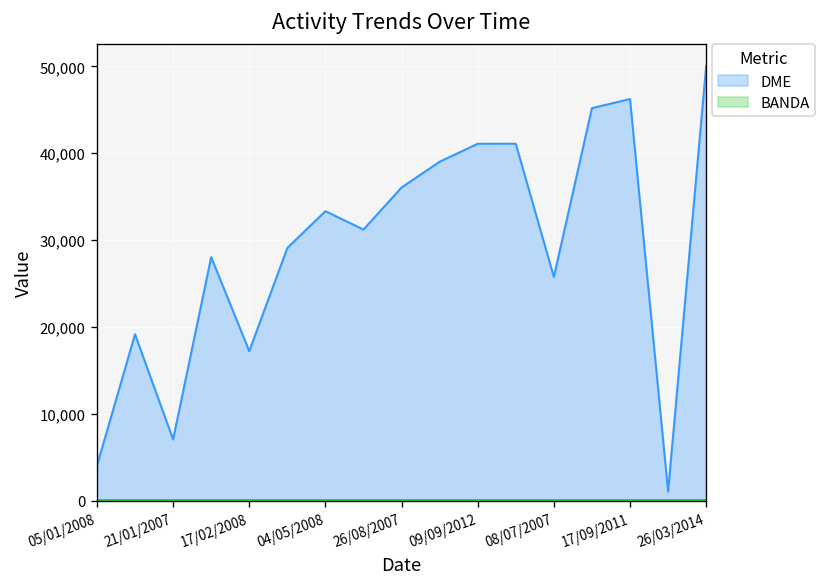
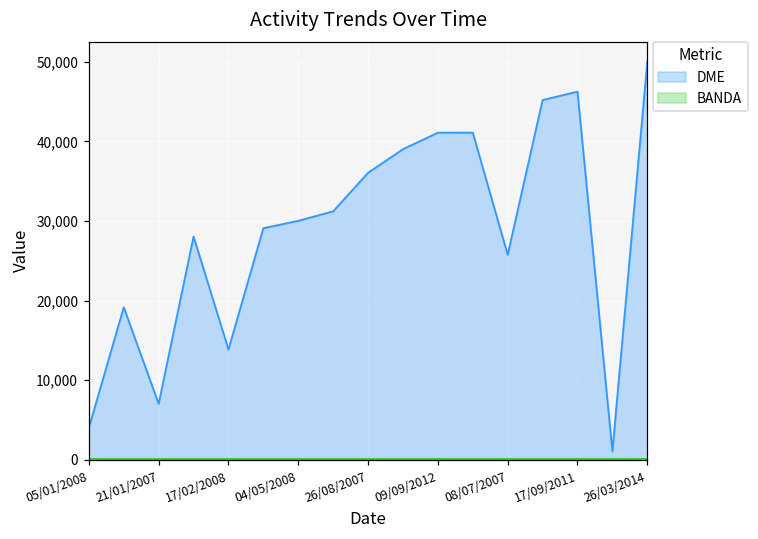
  {
    "DME": {
      "05/01/2008": "4,000",
      "21/01/2007": "7,000",
-     "17/02/2008": "17,000",
-     "04/05/2008": "33,000",
+     "17/02/2008": "14,000",
+     "04/05/2008": "30,000",
      "26/08/2007": "36,000",
      "09/09/2012": "41,000",
      "08/07/2007": "26,000",
      "26/03/2014": "50,000"
    },
    "BANDA": {
      "05/01/2008": "0",
      "21/01/2007": "0",
      "17/02/2008": "0",
      "04/05/2008": "0",
      "26/08/2007": "0",
      "09/09/2012": "0",
      "08/07/2007": "0",
      "26/03/2014": "0"
    }
  }
